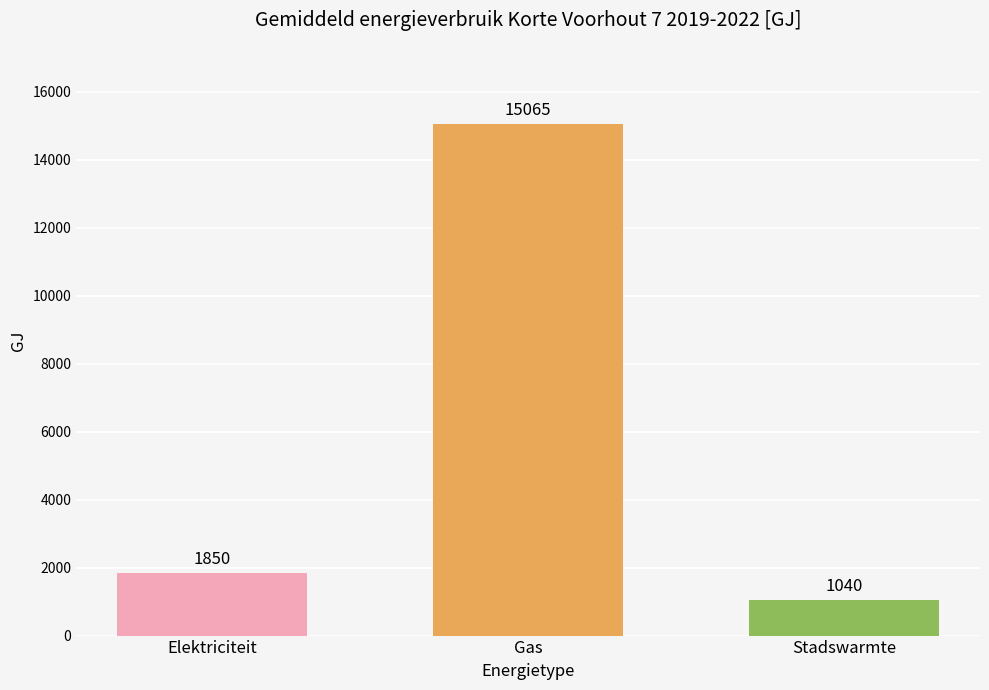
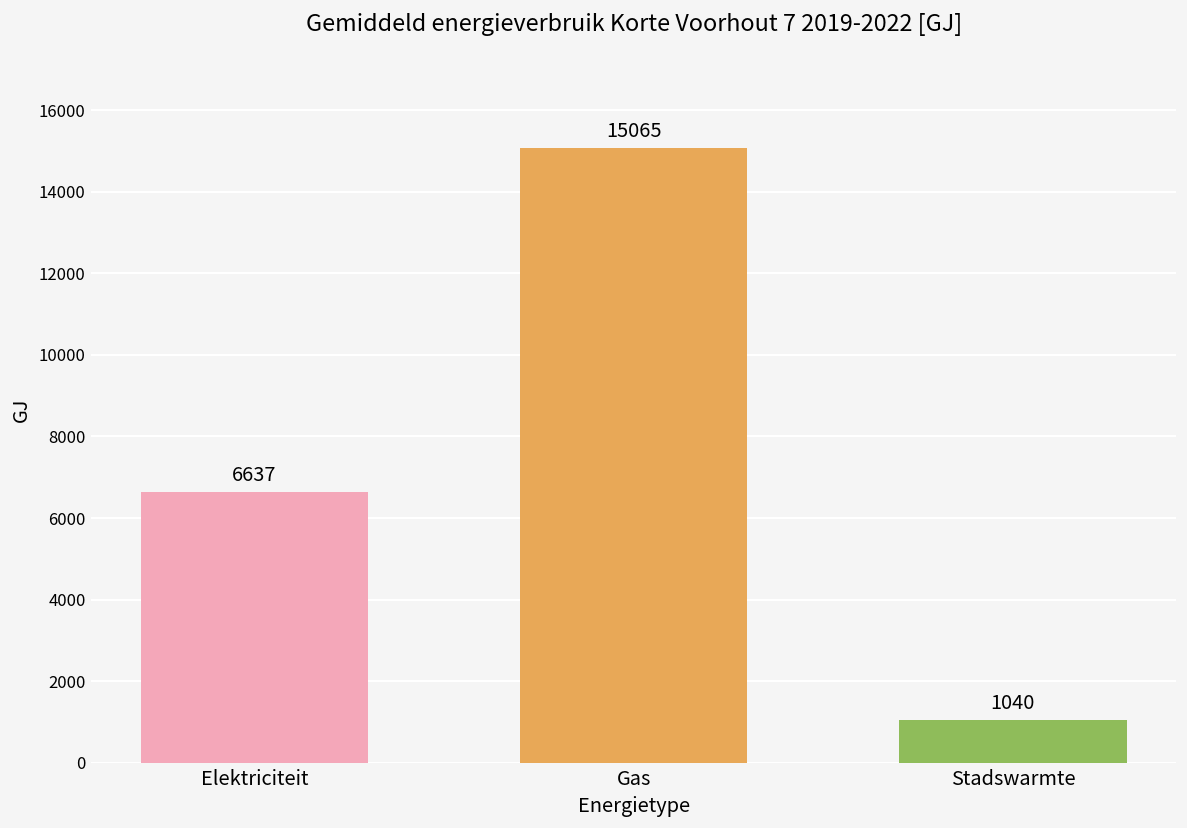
  {
-   "Elektriciteit": 1850,
+   "Elektriciteit": 6637,
    "Gas": 15065,
    "Stadswarmte": 1040
  }
